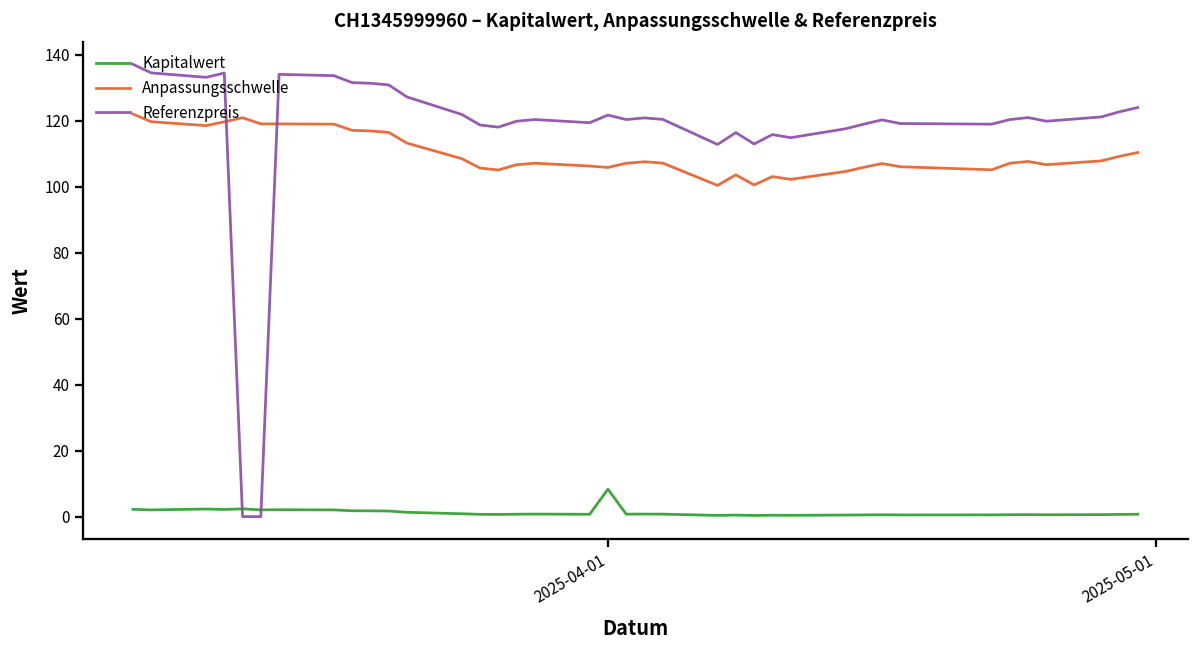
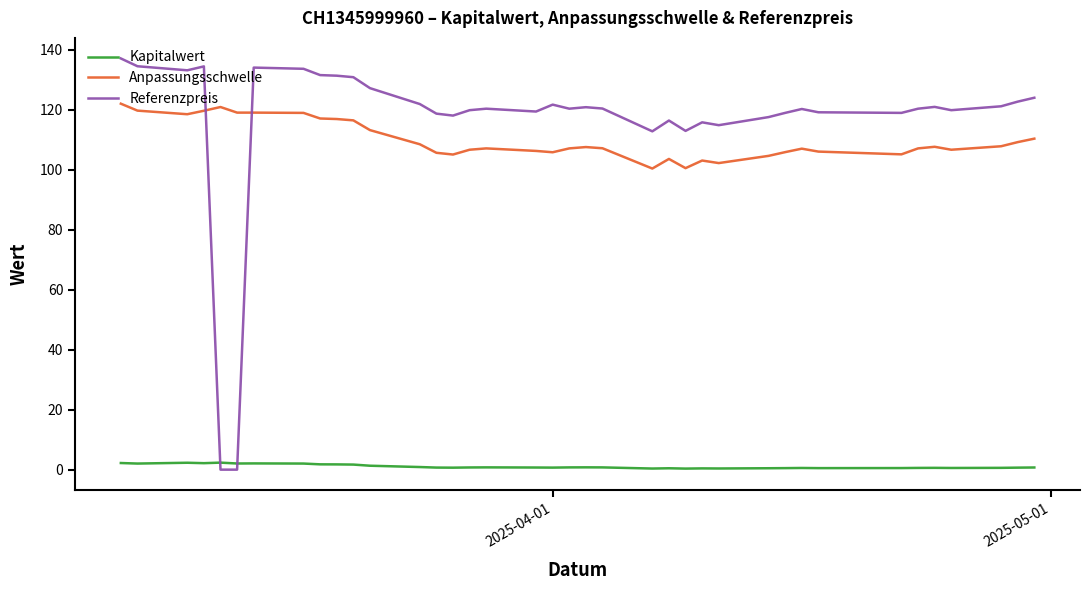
  {
    "Kapitalwert": {
-     "2025-04-01": 8
+     "2025-04-01": 1
    },
    "Anpassungsschwelle": {
      "2025-04-01": 106
    },
    "Referenzpreis": {
      "2025-04-01": 122
    }
  }
